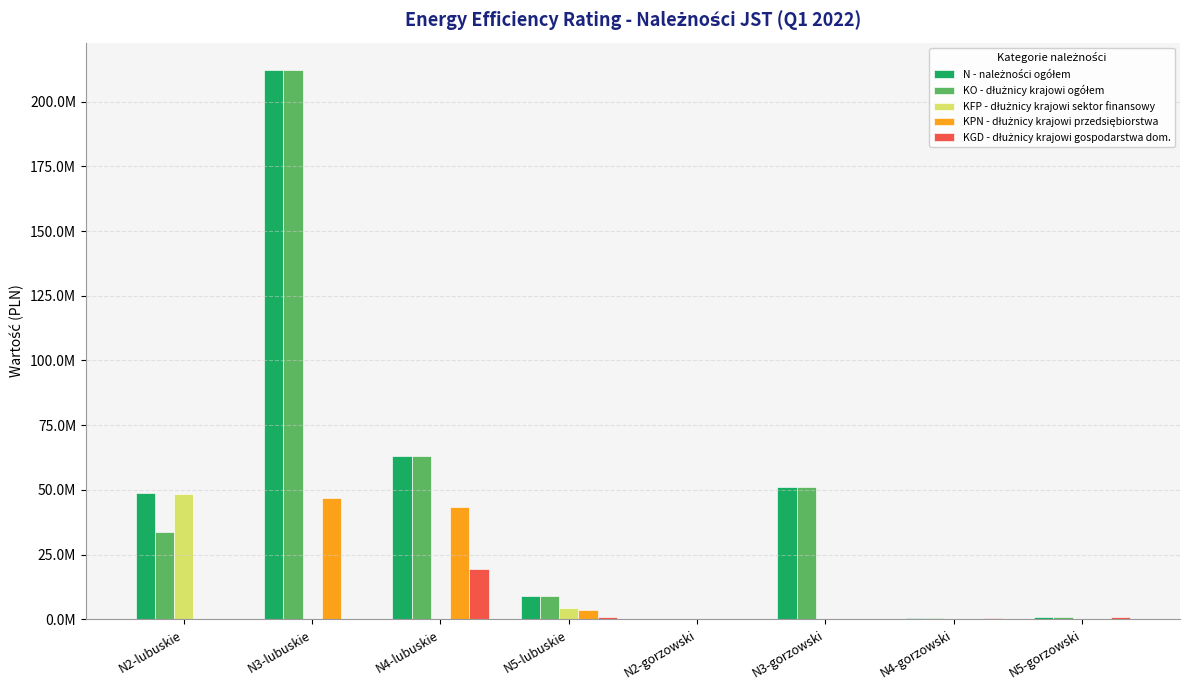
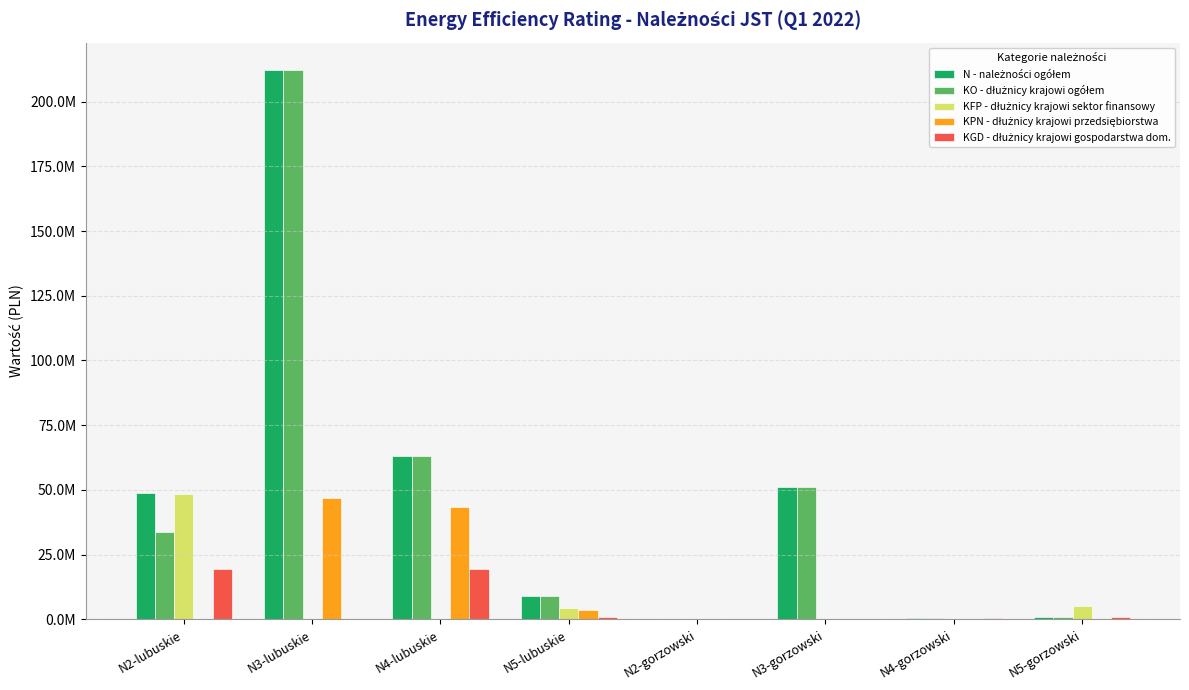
  {
    "N - należności ogółem": {
      "N2-lubuskie": 49000000,
      "N3-lubuskie": 212000000,
      "N4-lubuskie": 63000000,
      "N5-lubuskie": 9000000,
      "N3-gorzowski": 51000000,
      "N5-gorzowski": 1000000
    },
    "KO - dłużnicy krajowi ogółem": {
      "N2-lubuskie": 34000000,
      "N3-lubuskie": 212000000,
      "N4-lubuskie": 63000000,
      "N5-lubuskie": 9000000,
      "N3-gorzowski": 51000000,
      "N5-gorzowski": 1000000
    },
    "KFP - dłużnicy krajowi sektor finansowy": {
      "N2-lubuskie": 49000000,
      "N5-lubuskie": 4000000,
      "N2-gorzowski": 0,
-     "N5-gorzowski": 0
+     "N5-gorzowski": 5000000
    },
    "KPN - dłużnicy krajowi przedsiębiorstwa": {
      "N3-lubuskie": 47000000,
      "N4-lubuskie": 43000000,
      "N5-lubuskie": 4000000
    },
    "KGD - dłużnicy krajowi gospodarstwa dom.": {
-     "N2-lubuskie": 0,
+     "N2-lubuskie": 20000000,
      "N3-lubuskie": 0,
      "N4-lubuskie": 19000000,
      "N3-gorzowski": 0
    }
  }
